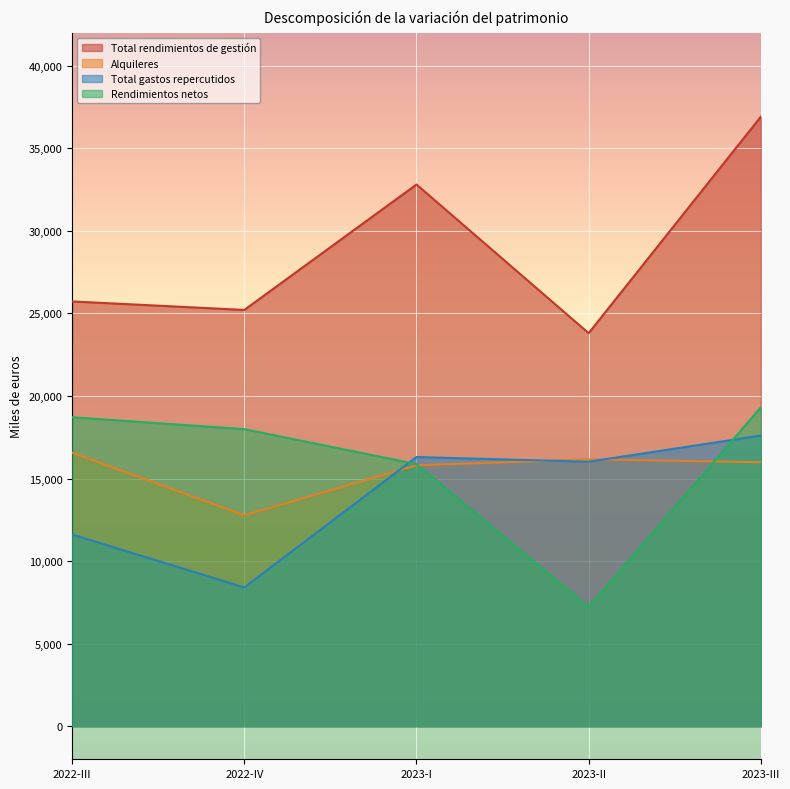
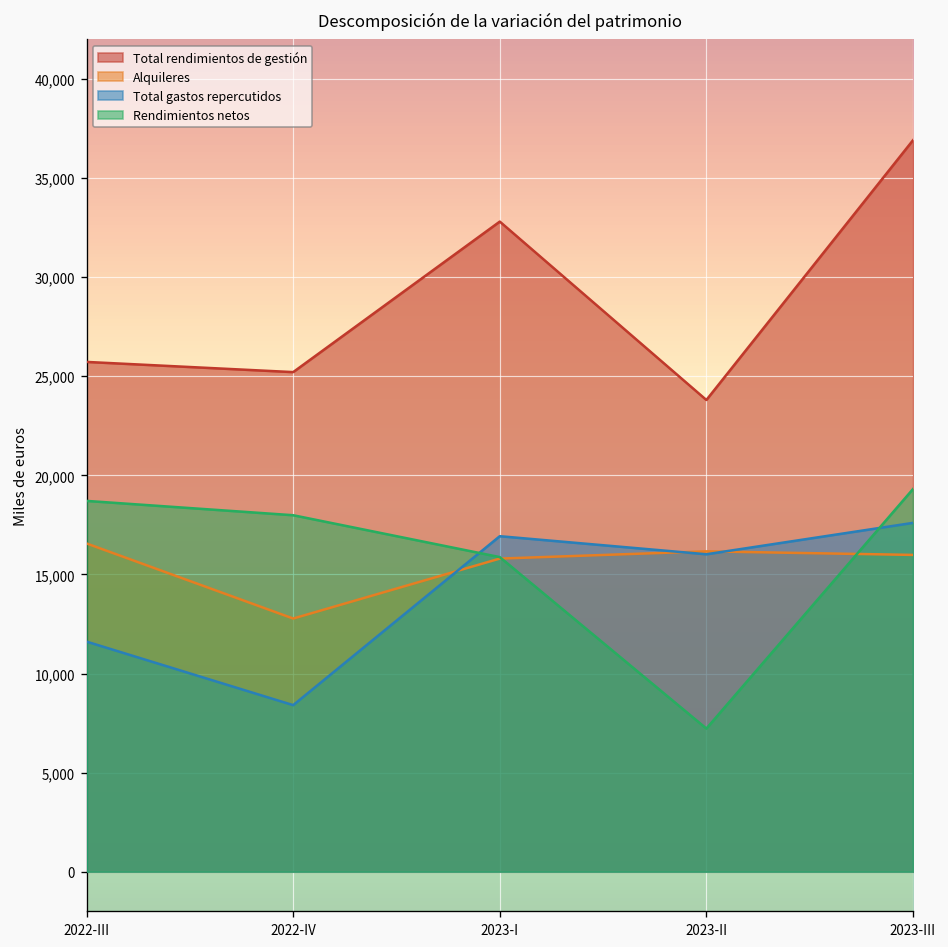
  {
    "Total rendimientos de gestión": {
      "2022-III": "25,700",
      "2022-IV": "25,200",
      "2023-I": "32,800",
      "2023-II": "23,800",
      "2023-III": "36,900"
    },
    "Alquileres": {
      "2022-III": "16,600",
      "2022-IV": "12,800",
      "2023-III": "16,000"
    },
    "Total gastos repercutidos": {
      "2022-III": "11,600",
      "2022-IV": "8,400",
-     "2023-I": "16,300",
+     "2023-I": "16,900",
      "2023-III": "17,600"
    },
    "Rendimientos netos": {
      "2022-III": "18,700",
      "2022-IV": "18,000",
      "2023-II": "7,200",
      "2023-III": "19,300"
    }
  }
